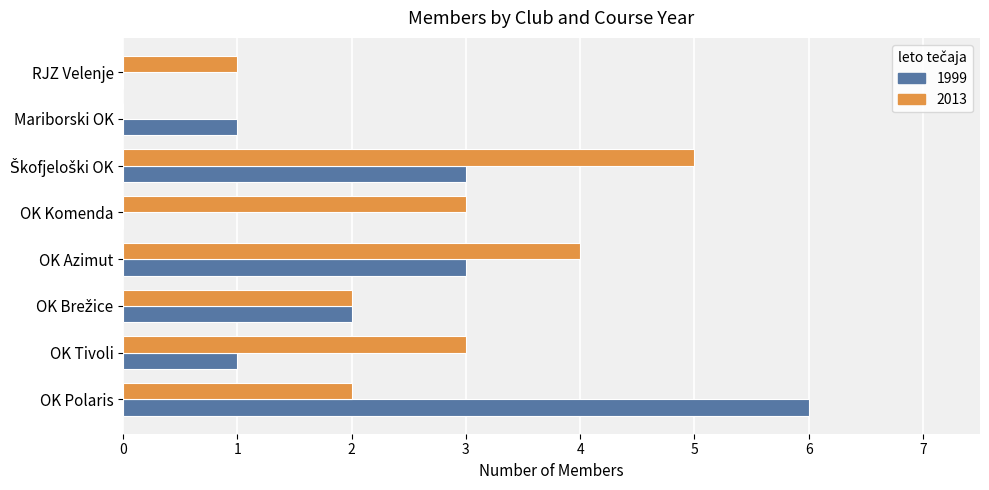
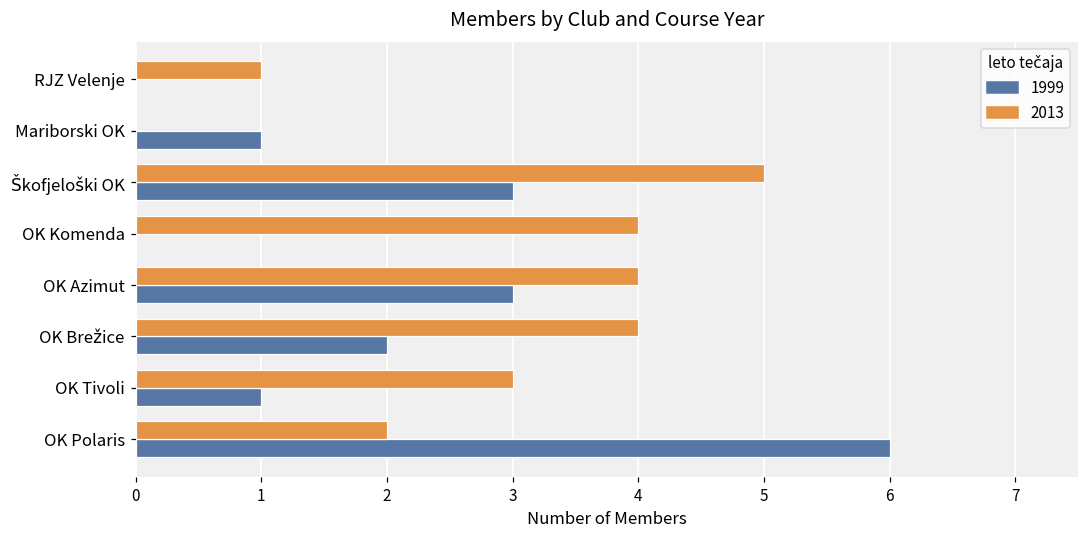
  {
    "1999": {
      "RJZ Velenje": 0,
      "Mariborski OK": 1,
      "Škofjeloški OK": 3,
      "OK Komenda": 0,
      "OK Azimut": 3,
      "OK Brežice": 2,
      "OK Tivoli": 1,
      "OK Polaris": 6
    },
    "2013": {
      "RJZ Velenje": 1,
      "Mariborski OK": 0,
      "Škofjeloški OK": 5,
-     "OK Komenda": 3,
+     "OK Komenda": 4,
      "OK Azimut": 4,
-     "OK Brežice": 2,
+     "OK Brežice": 4,
      "OK Tivoli": 3,
      "OK Polaris": 2
    }
  }
